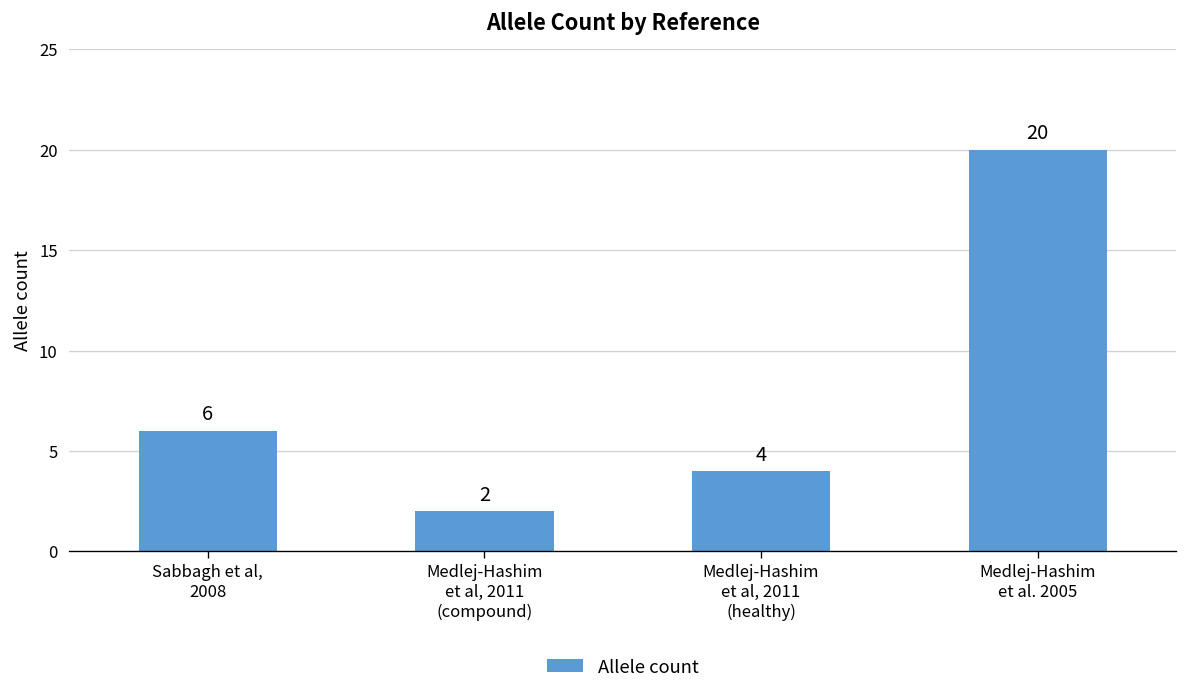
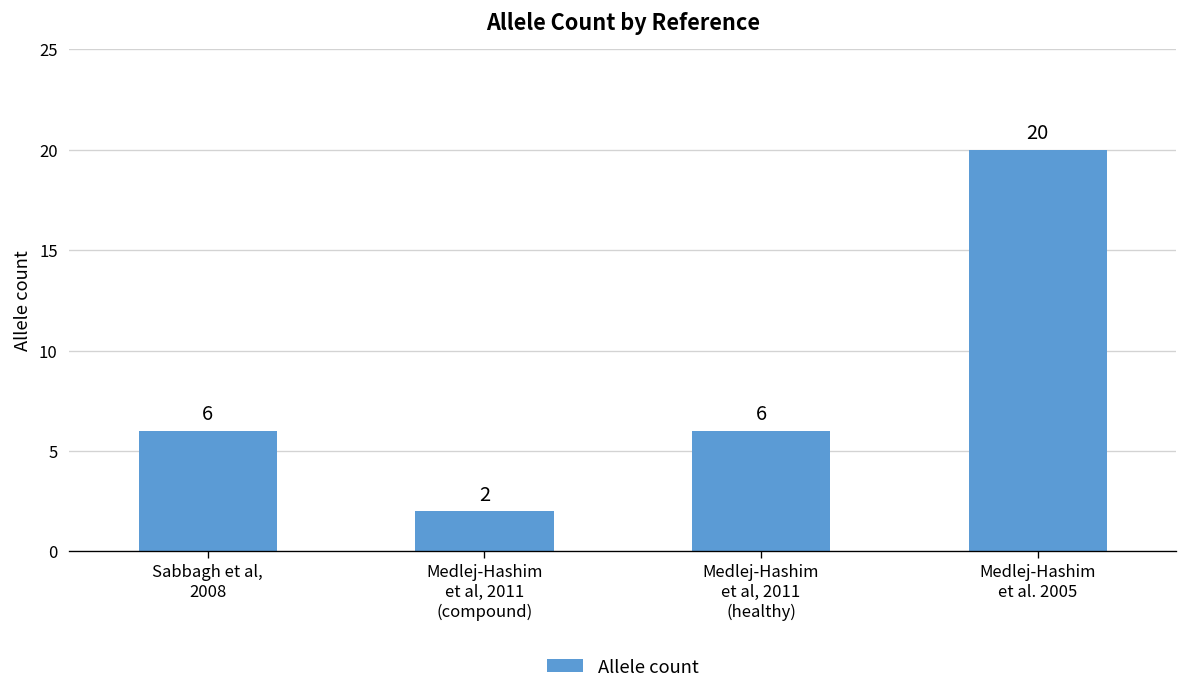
  {
    "Sabbagh et al, 2008": 6,
    "Medlej-Hashim et al, 2011 (compound)": 2,
-   "Medlej-Hashim et al, 2011 (healthy)": 4,
+   "Medlej-Hashim et al, 2011 (healthy)": 6,
    "Medlej-Hashim et al. 2005": 20
  }
